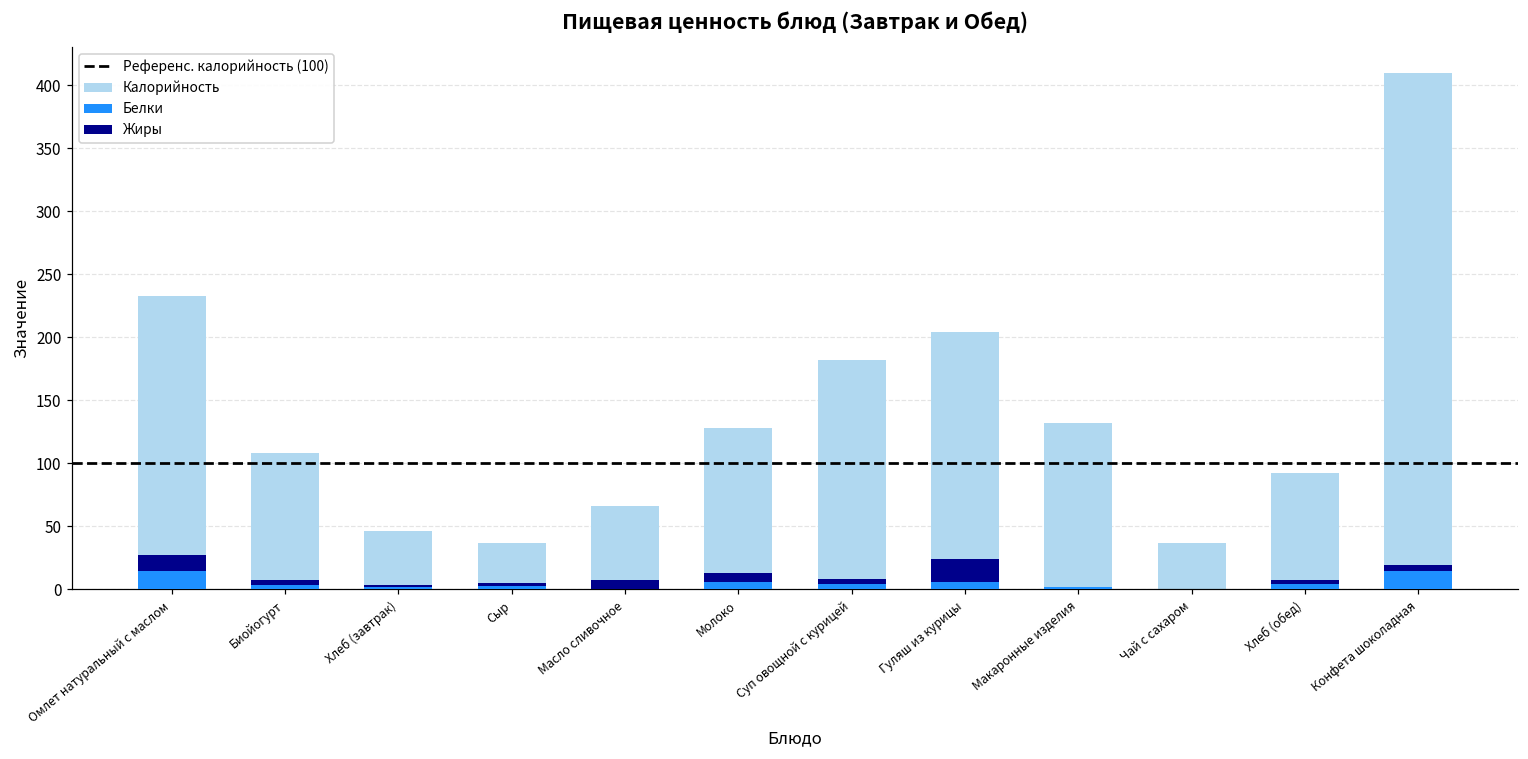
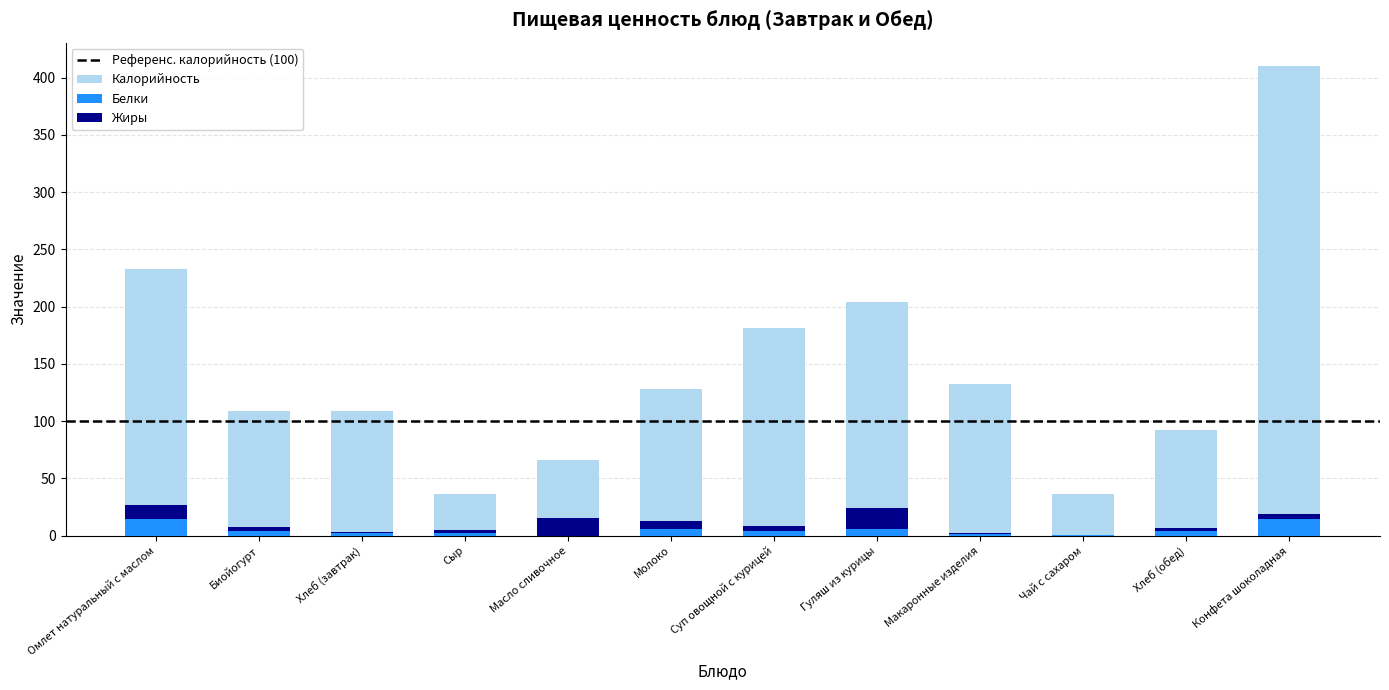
  {
    "Калорийность": {
      "Омлет натуральный с маслом": 233,
      "Биойогурт": 109,
-     "Хлеб (завтрак)": 46,
+     "Хлеб (завтрак)": 109,
      "Сыр": 36,
      "Масло сливочное": 66,
      "Молоко": 128,
      "Суп овощной с курицей": 182,
      "Гуляш из курицы": 204,
      "Макаронные изделия": 132,
      "Чай с сахаром": 37,
      "Хлеб (обед)": 92,
      "Конфета шоколадная": 410
    },
    "Жиры": {
-     "Масло сливочное": 7,
+     "Масло сливочное": 16,
      "Чай с сахаром": 0
    }
  }
